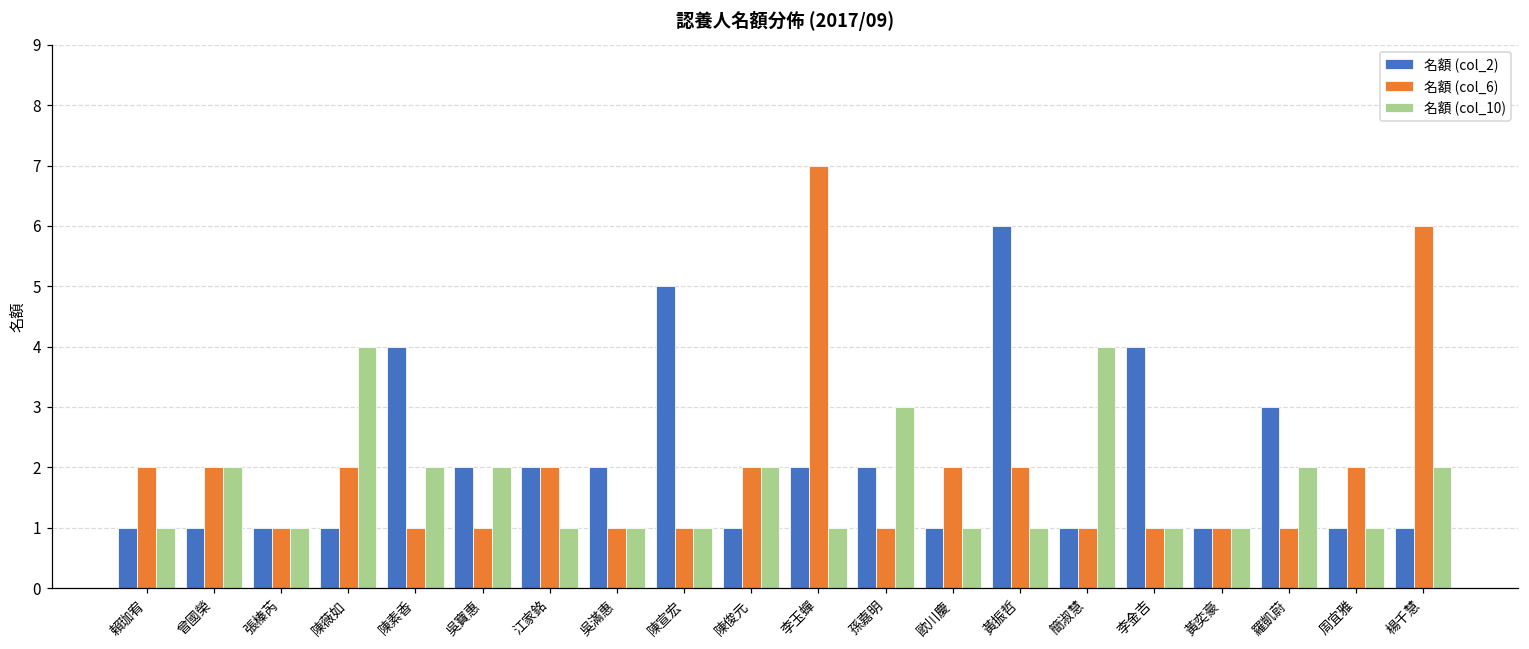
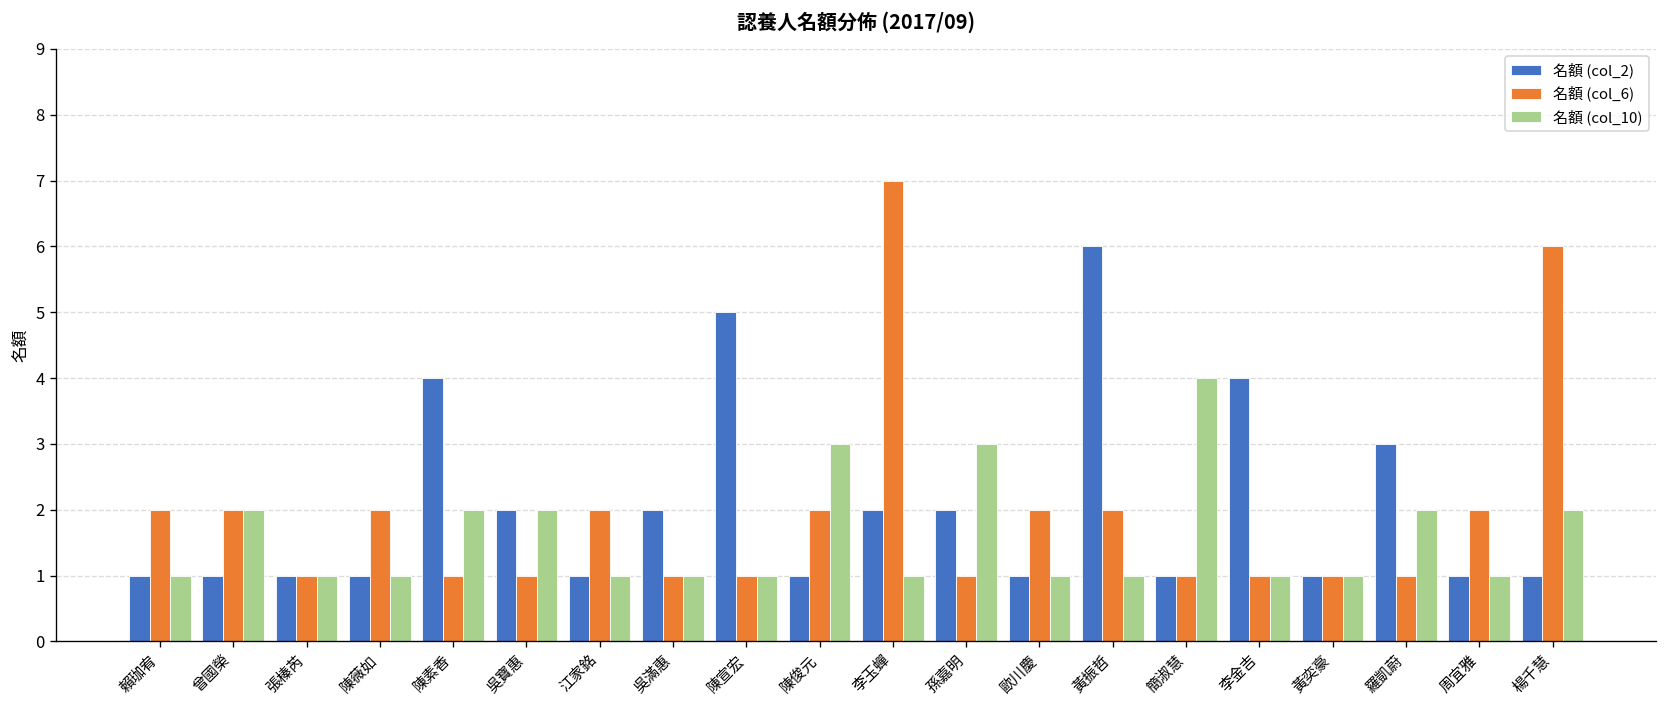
  {
    "名額 (col_2)": {
      "賴珈宥": 1,
      "曾國榮": 1,
      "張榛芮": 1,
      "陳薇如": 1,
      "陳素香": 4,
      "吳寶惠": 2,
-     "江家銘": 2,
+     "江家銘": 1,
      "吳滿惠": 2,
      "陳宣宏": 5,
      "陳俊元": 1,
      "李玉蟬": 2,
      "孫嘉明": 2,
      "歐川慶": 1,
      "黃振哲": 6,
      "簡淑慧": 1,
      "李金吉": 4,
      "黃奕豪": 1,
      "羅凱蔚": 3,
      "周宜雅": 1,
      "楊千慧": 1
    },
    "名額 (col_6)": {
      "賴珈宥": 2,
      "曾國榮": 2,
      "張榛芮": 1,
      "陳薇如": 2,
      "陳素香": 1,
      "吳寶惠": 1,
      "江家銘": 2,
      "吳滿惠": 1,
      "陳宣宏": 1,
      "陳俊元": 2,
      "李玉蟬": 7,
      "孫嘉明": 1,
      "歐川慶": 2,
      "黃振哲": 2,
      "簡淑慧": 1,
      "李金吉": 1,
      "黃奕豪": 1,
      "羅凱蔚": 1,
      "周宜雅": 2,
      "楊千慧": 6
    },
    "名額 (col_10)": {
      "賴珈宥": 1,
      "曾國榮": 2,
      "張榛芮": 1,
-     "陳薇如": 4,
+     "陳薇如": 1,
      "陳素香": 2,
      "吳寶惠": 2,
      "江家銘": 1,
      "吳滿惠": 1,
      "陳宣宏": 1,
-     "陳俊元": 2,
+     "陳俊元": 3,
      "李玉蟬": 1,
      "孫嘉明": 3,
      "歐川慶": 1,
      "黃振哲": 1,
      "簡淑慧": 4,
      "李金吉": 1,
      "黃奕豪": 1,
      "羅凱蔚": 2,
      "周宜雅": 1,
      "楊千慧": 2
    }
  }
